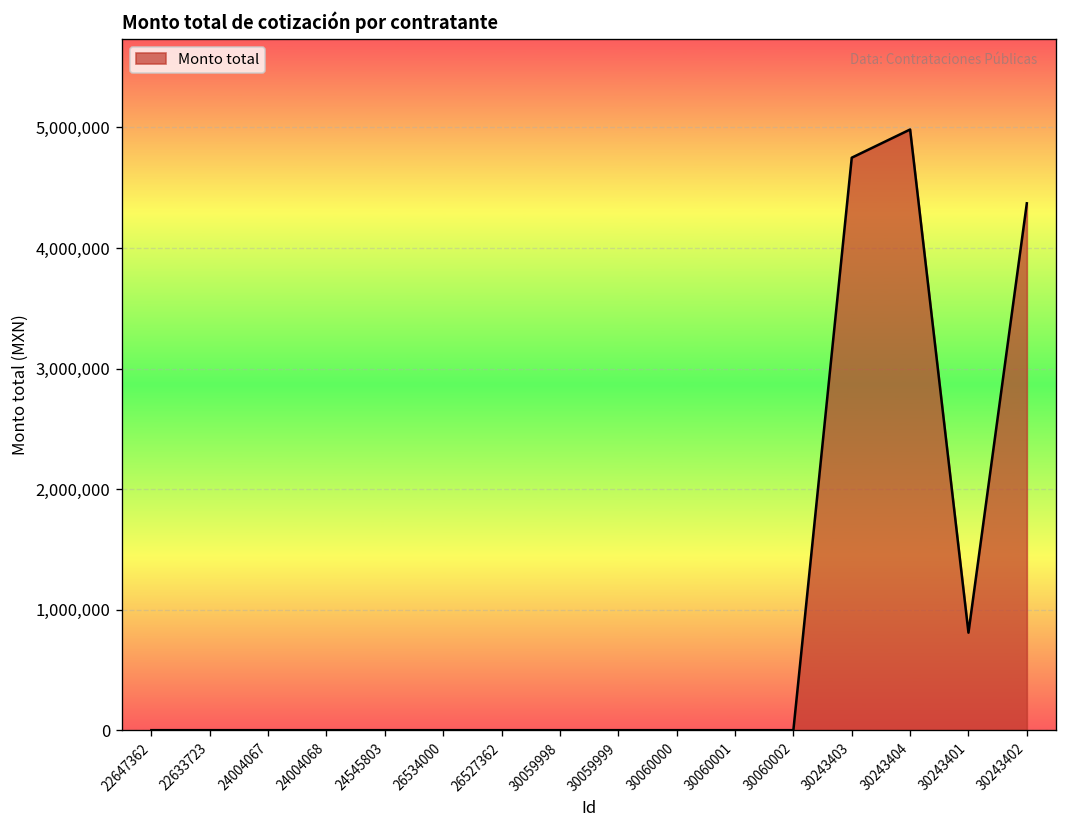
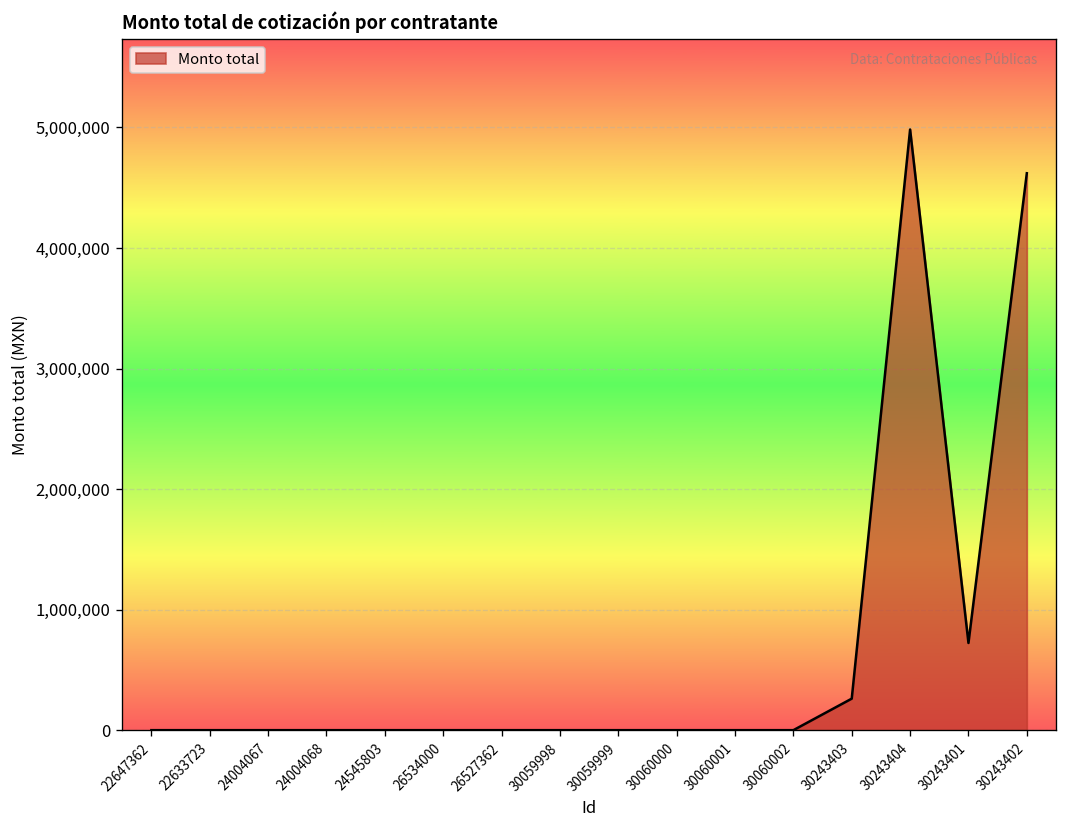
  {
    "22647362": "0",
    "22633723": "0",
    "24004067": "0",
    "24004068": "0",
    "24545803": "0",
    "26534000": "0",
    "26527362": "0",
    "30059998": "0",
    "30059999": "0",
    "30060000": "0",
    "30060001": "0",
    "30060002": "0",
-   "30243403": "4,750,000",
+   "30243403": "260,000",
    "30243404": "4,980,000",
-   "30243401": "810,000",
-   "30243402": "4,370,000"
+   "30243401": "720,000",
+   "30243402": "4,620,000"
  }
